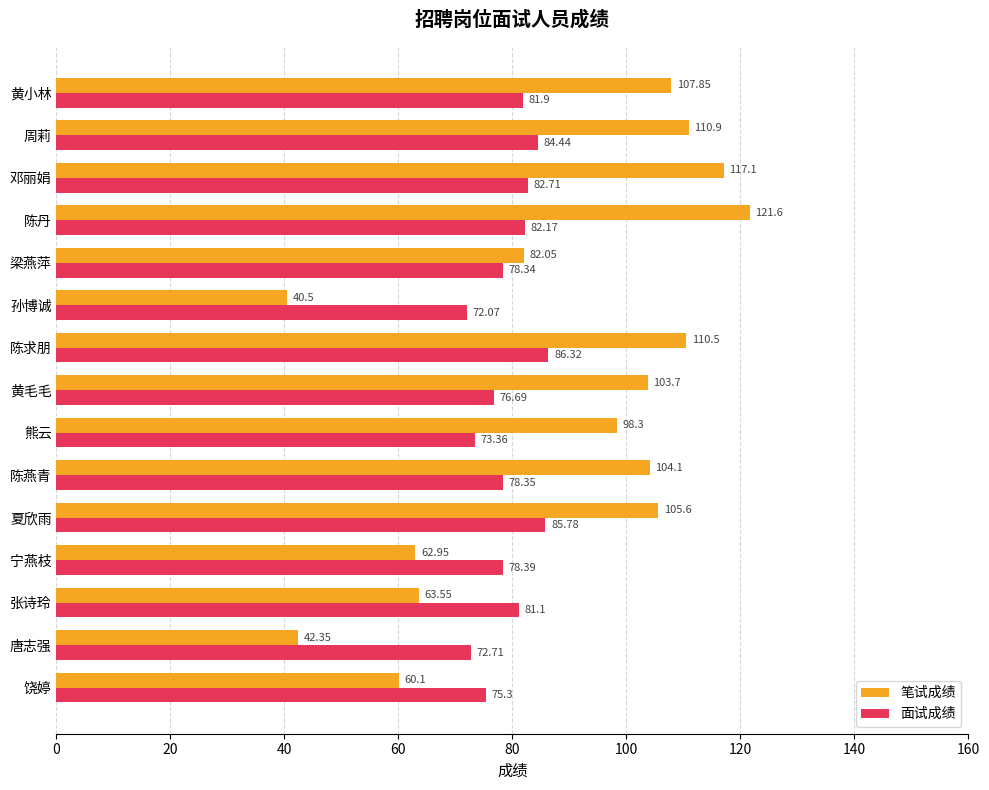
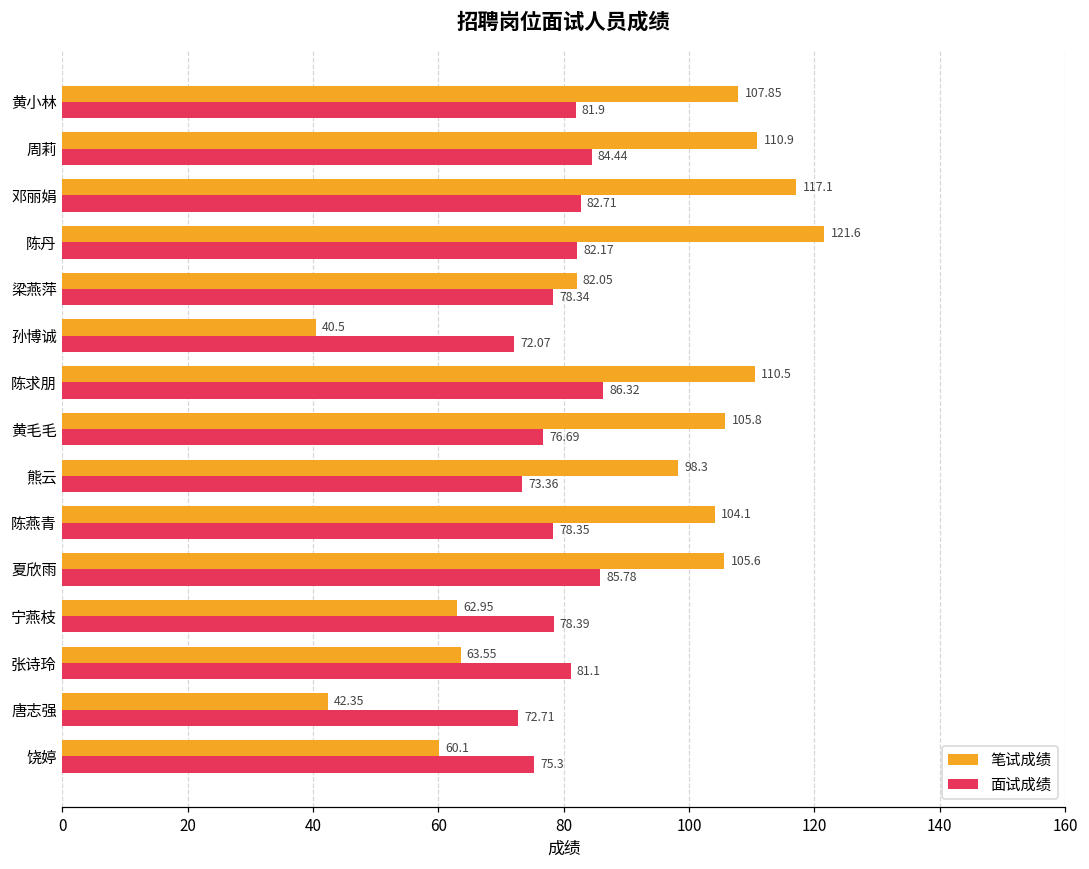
  {
    "笔试成绩": {
      "黄小林": 107.85,
      "周莉": 110.9,
      "邓丽娟": 117.1,
      "陈丹": 121.6,
      "梁燕萍": 82.05,
      "孙博诚": 40.5,
      "陈求朋": 110.5,
-     "黄毛毛": 103.7,
+     "黄毛毛": 105.8,
      "熊云": 98.3,
      "陈燕青": 104.1,
      "夏欣雨": 105.6,
      "宁燕枝": 62.95,
      "张诗玲": 63.55,
      "唐志强": 42.35,
      "饶婷": 60.1
    },
    "面试成绩": {
      "黄小林": 81.9,
      "周莉": 84.44,
      "邓丽娟": 82.71,
      "陈丹": 82.17,
      "梁燕萍": 78.34,
      "孙博诚": 72.07,
      "陈求朋": 86.32,
      "黄毛毛": 76.69,
      "熊云": 73.36,
      "陈燕青": 78.35,
      "夏欣雨": 85.78,
      "宁燕枝": 78.39,
      "张诗玲": 81.1,
      "唐志强": 72.71,
      "饶婷": 75.3
    }
  }
